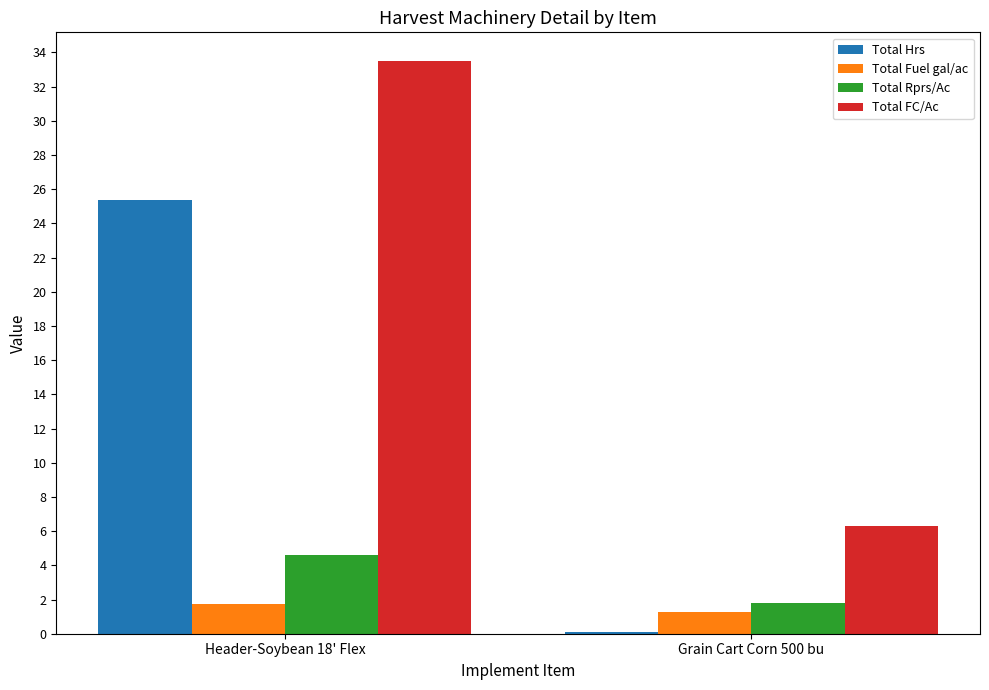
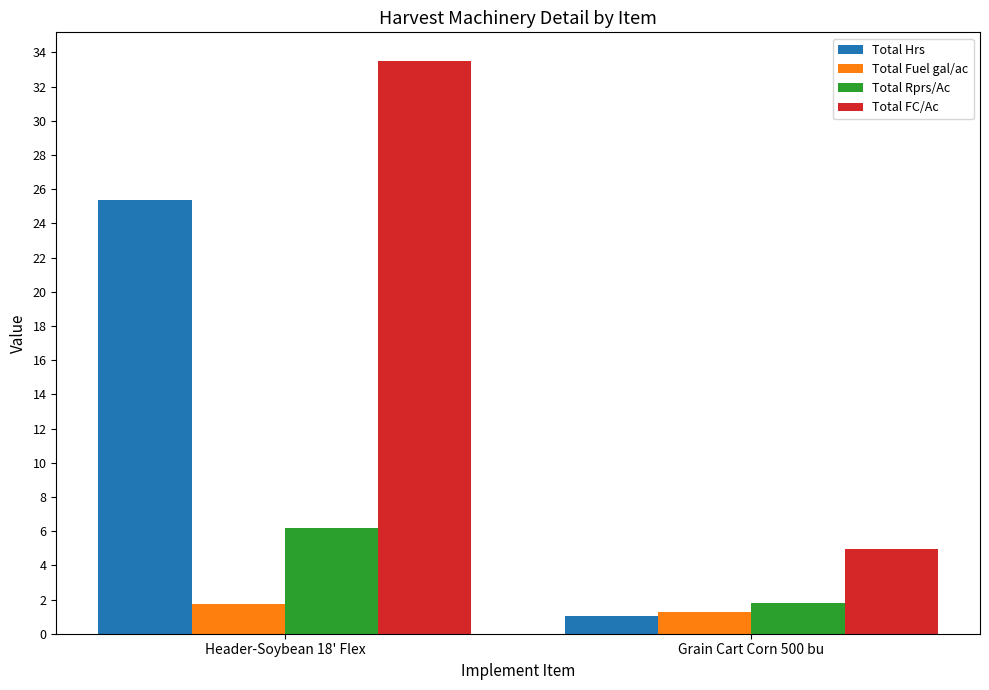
  {
    "Total Hrs": {
      "Header-Soybean 18' Flex": 25.4,
-     "Grain Cart Corn 500 bu": 0.1
+     "Grain Cart Corn 500 bu": 1.0
    },
    "Total Fuel gal/ac": {
      "Header-Soybean 18' Flex": 1.8,
      "Grain Cart Corn 500 bu": 1.2
    },
    "Total Rprs/Ac": {
-     "Header-Soybean 18' Flex": 4.6,
+     "Header-Soybean 18' Flex": 6.2,
      "Grain Cart Corn 500 bu": 1.8
    },
    "Total FC/Ac": {
      "Header-Soybean 18' Flex": 33.5,
-     "Grain Cart Corn 500 bu": 6.3
+     "Grain Cart Corn 500 bu": 5.0
    }
  }
